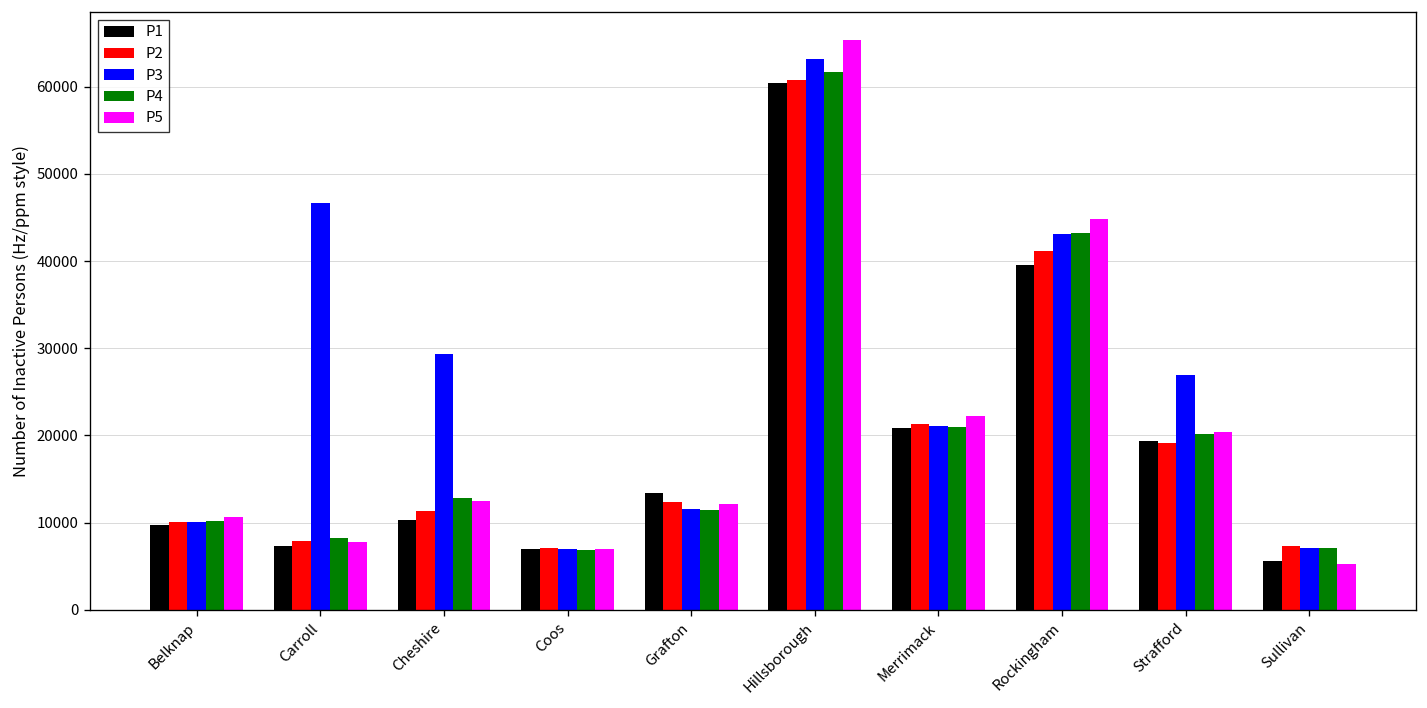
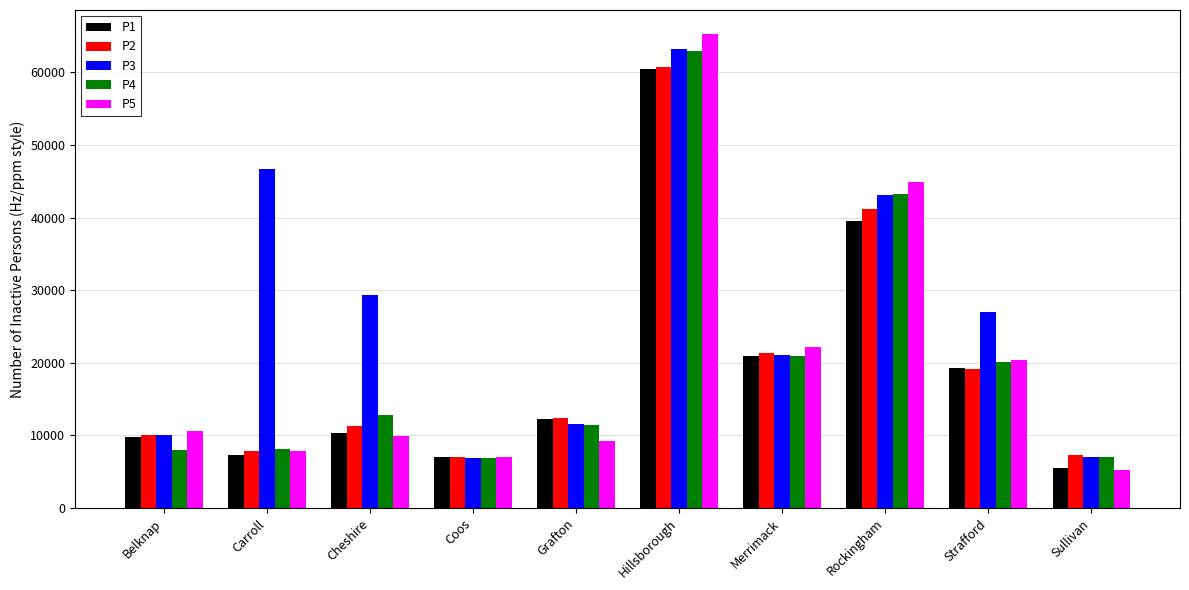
  {
    "P1": {
      "Belknap": 10000,
      "Carroll": 7000,
      "Cheshire": 10000,
      "Coos": 7000,
-     "Grafton": 13000,
+     "Grafton": 12000,
      "Hillsborough": 60000,
      "Merrimack": 21000,
      "Rockingham": 40000,
      "Strafford": 19000,
      "Sullivan": 6000
    },
    "P2": {
      "Belknap": 10000,
      "Carroll": 8000,
      "Cheshire": 11000,
      "Coos": 7000,
      "Grafton": 12000,
      "Hillsborough": 61000,
      "Merrimack": 21000,
      "Rockingham": 41000,
      "Strafford": 19000,
      "Sullivan": 7000
    },
    "P3": {
      "Belknap": 10000,
      "Carroll": 47000,
      "Cheshire": 29000,
      "Coos": 7000,
      "Grafton": 12000,
      "Hillsborough": 63000,
      "Merrimack": 21000,
      "Rockingham": 43000,
      "Strafford": 27000,
      "Sullivan": 7000
    },
    "P4": {
-     "Belknap": 10000,
+     "Belknap": 8000,
      "Carroll": 8000,
      "Cheshire": 13000,
      "Coos": 7000,
      "Grafton": 11000,
-     "Hillsborough": 62000,
+     "Hillsborough": 63000,
      "Merrimack": 21000,
      "Rockingham": 43000,
      "Strafford": 20000,
      "Sullivan": 7000
    },
    "P5": {
      "Belknap": 11000,
      "Carroll": 8000,
-     "Cheshire": 12000,
+     "Cheshire": 10000,
      "Coos": 7000,
-     "Grafton": 12000,
+     "Grafton": 9000,
      "Hillsborough": 65000,
      "Merrimack": 22000,
      "Rockingham": 45000,
      "Strafford": 20000,
      "Sullivan": 5000
    }
  }
